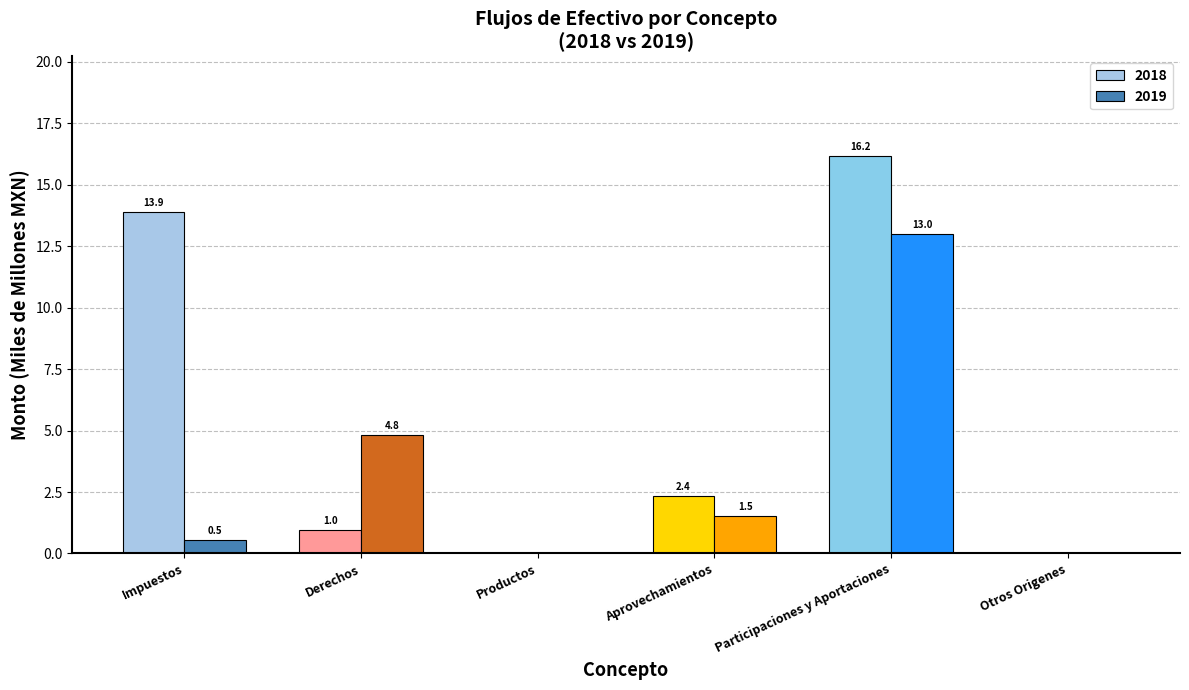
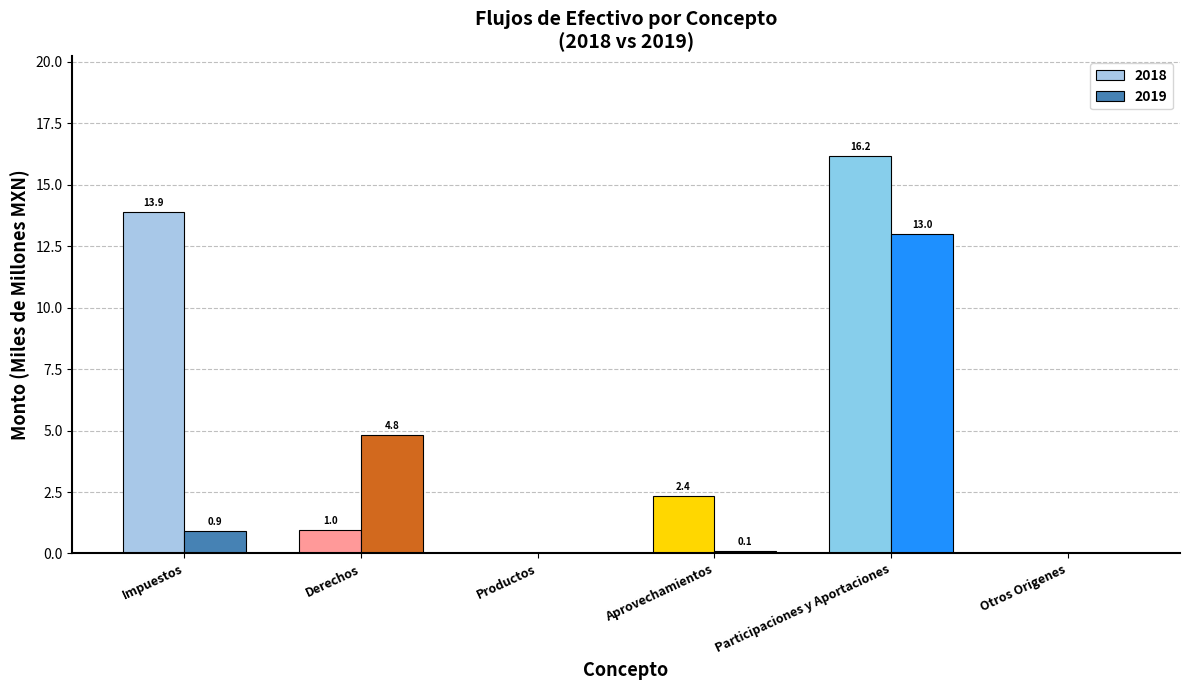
  {
    "2018": {
      "Impuestos": 13.9,
      "Derechos": 1.0,
      "Aprovechamientos": 2.4,
      "Participaciones y Aportaciones": 16.2
    },
    "2019": {
-     "Impuestos": 0.5,
+     "Impuestos": 0.9,
      "Derechos": 4.8,
-     "Aprovechamientos": 1.5,
+     "Aprovechamientos": 0.1,
      "Participaciones y Aportaciones": 13.0
    }
  }
